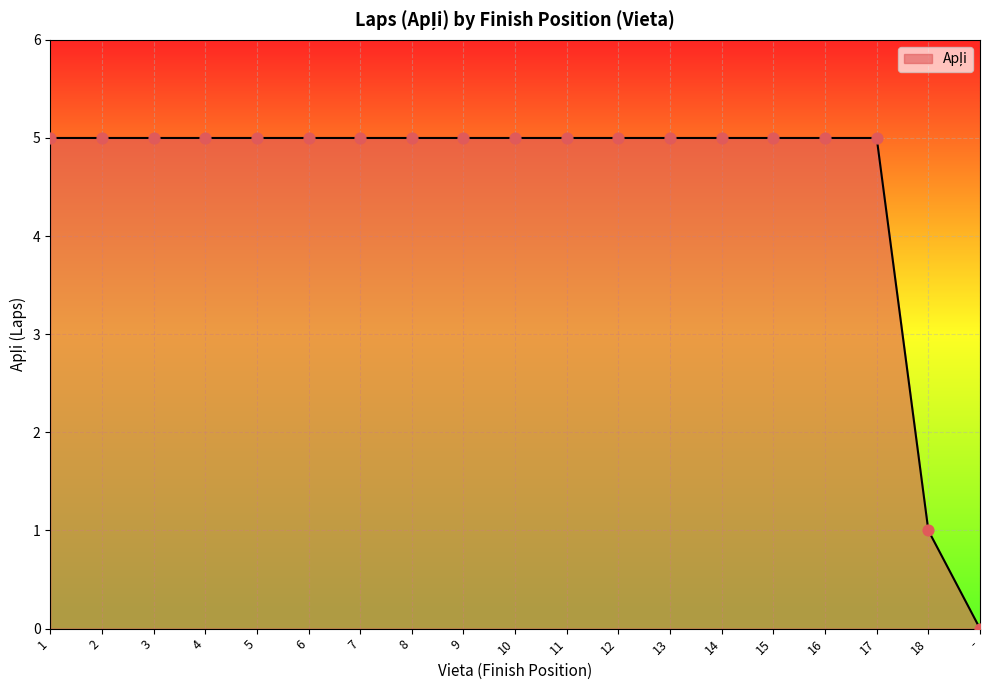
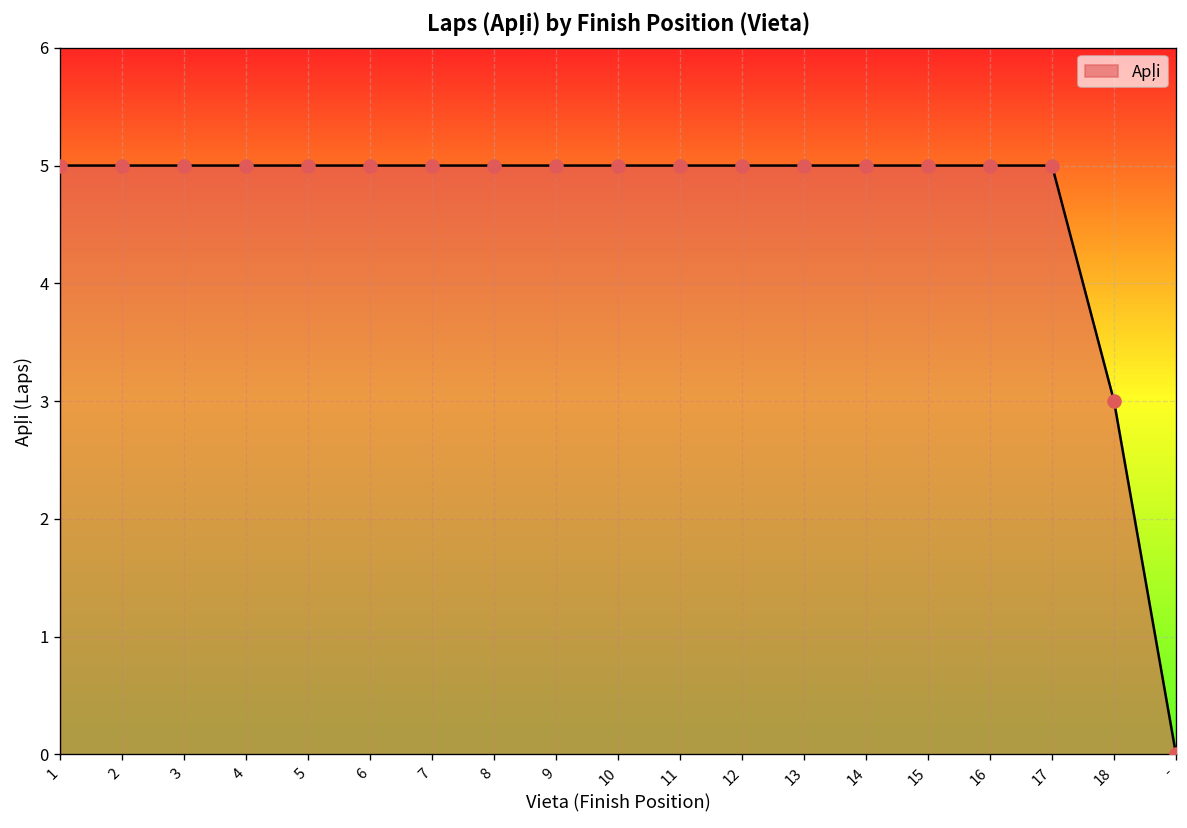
  {
    "1": 5,
    "2": 5,
    "3": 5,
    "4": 5,
    "5": 5,
    "6": 5,
    "7": 5,
    "8": 5,
    "9": 5,
    "10": 5,
    "11": 5,
    "12": 5,
    "13": 5,
    "14": 5,
    "15": 5,
    "16": 5,
    "17": 5,
-   "18": 1,
+   "18": 3,
    "-": 0
  }
